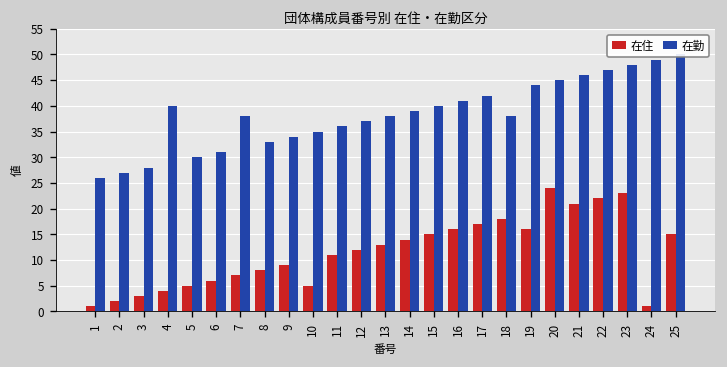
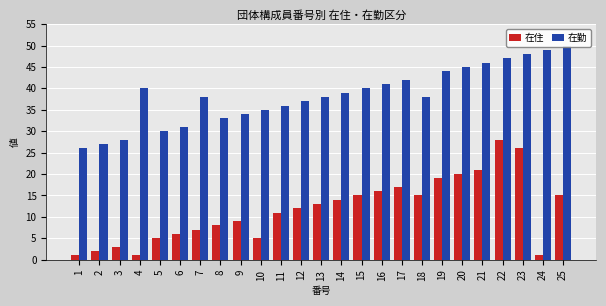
  {
    "在住": {
      "1": 1,
      "2": 2,
      "3": 3,
-     "4": 4,
+     "4": 1,
      "5": 5,
      "6": 6,
      "7": 7,
      "8": 8,
      "9": 9,
      "10": 5,
      "11": 11,
      "12": 12,
      "13": 13,
      "14": 14,
      "15": 15,
      "16": 16,
      "17": 17,
-     "18": 18,
-     "19": 16,
-     "20": 24,
+     "18": 15,
+     "19": 19,
+     "20": 20,
      "21": 21,
-     "22": 22,
-     "23": 23,
+     "22": 28,
+     "23": 26,
      "24": 1,
      "25": 15
    },
    "在勤": {
      "1": 26,
      "2": 27,
      "3": 28,
      "4": 40,
      "5": 30,
      "6": 31,
      "7": 38,
      "8": 33,
      "9": 34,
      "10": 35,
      "11": 36,
      "12": 37,
      "13": 38,
      "14": 39,
      "15": 40,
      "16": 41,
      "17": 42,
      "18": 38,
      "19": 44,
      "20": 45,
      "21": 46,
      "22": 47,
      "23": 48,
      "24": 49
    }
  }
